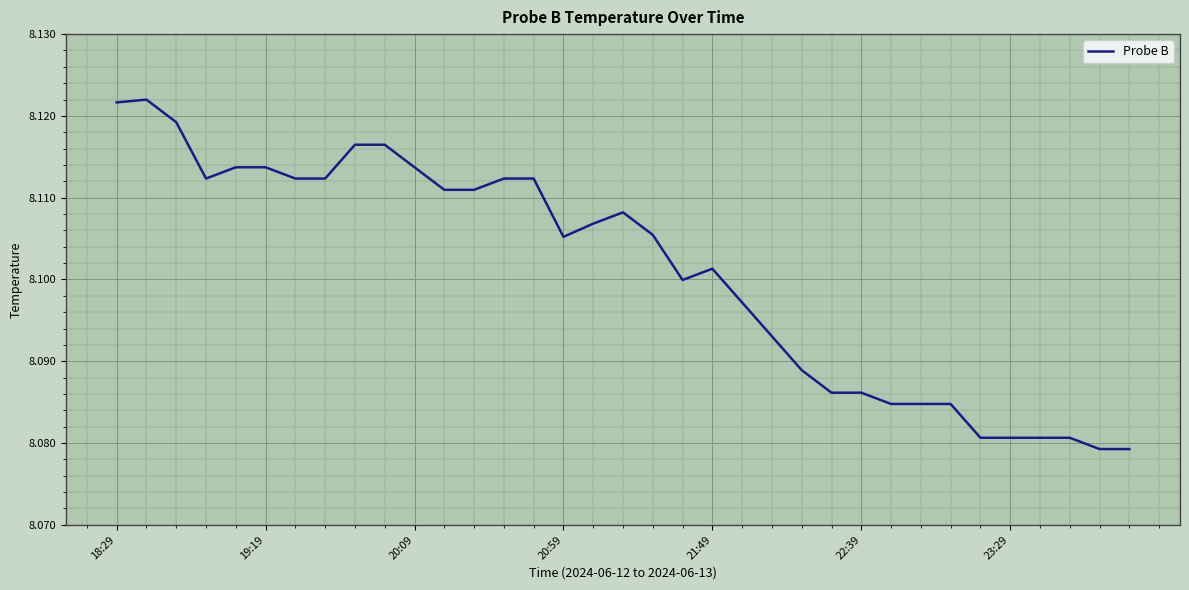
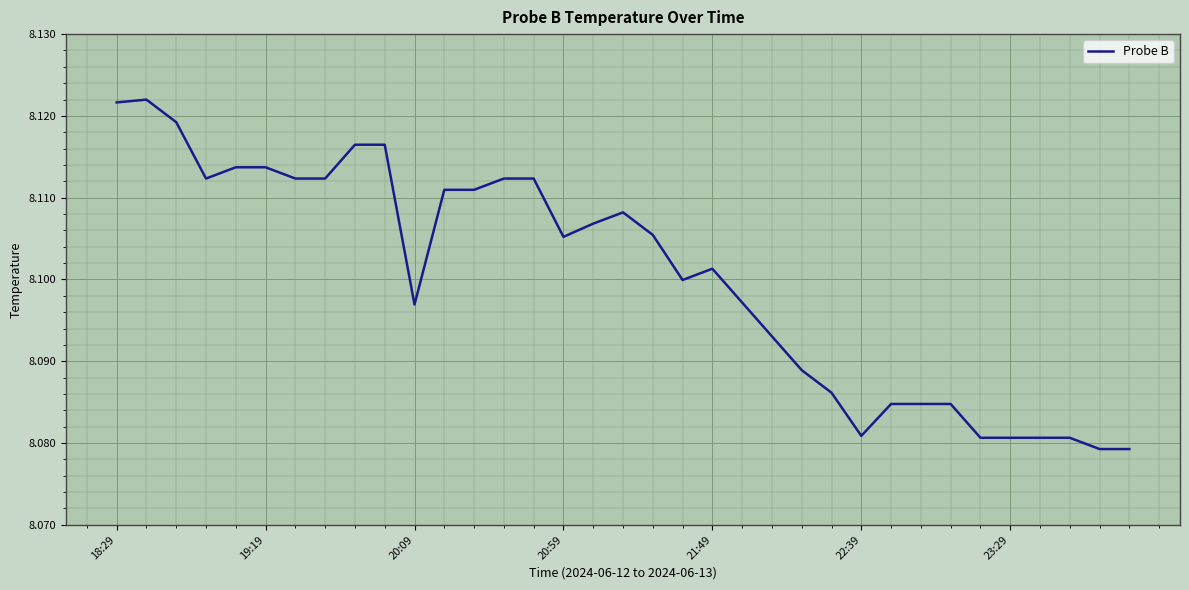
  {
    "18:29": 8.122,
    "19:19": 8.114,
-   "20:09": 8.114,
+   "20:09": 8.097,
    "20:59": 8.105,
    "21:49": 8.101,
-   "22:39": 8.086,
+   "22:39": 8.081,
    "23:29": 8.081
  }
